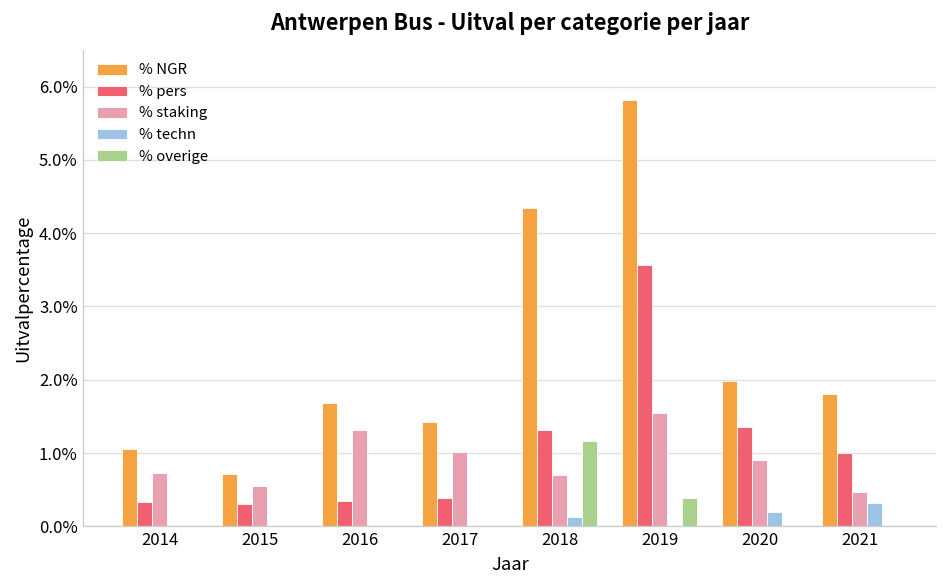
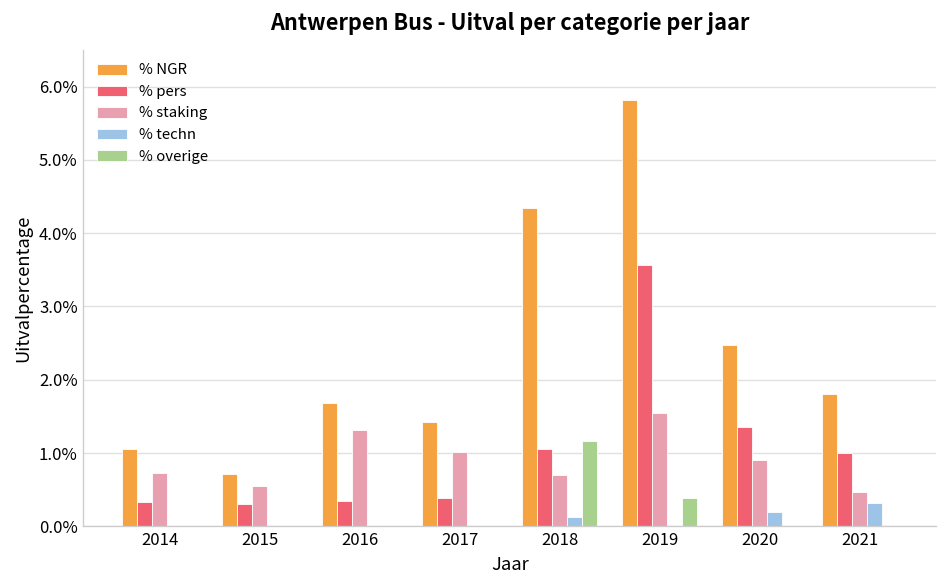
  {
    "% NGR": {
      "2014": "1.1%",
      "2015": "0.7%",
      "2016": "1.7%",
      "2017": "1.4%",
      "2018": "4.4%",
      "2019": "5.8%",
-     "2020": "2.0%",
+     "2020": "2.5%",
      "2021": "1.8%"
    },
    "% pers": {
      "2014": "0.3%",
      "2015": "0.3%",
      "2016": "0.3%",
      "2017": "0.4%",
-     "2018": "1.3%",
+     "2018": "1.1%",
      "2019": "3.6%",
      "2020": "1.4%",
      "2021": "1.0%"
    },
    "% staking": {
      "2014": "0.7%",
      "2015": "0.5%",
      "2016": "1.3%",
      "2017": "1.0%",
      "2018": "0.7%",
      "2019": "1.6%",
      "2020": "0.9%",
      "2021": "0.5%"
    },
    "% techn": {
      "2014": "0.0%",
      "2018": "0.1%",
      "2020": "0.2%",
      "2021": "0.3%"
    },
    "% overige": {
      "2014": "0.0%",
      "2015": "0.0%",
      "2016": "0.0%",
      "2017": "0.0%",
      "2018": "1.2%",
      "2019": "0.4%"
    }
  }
